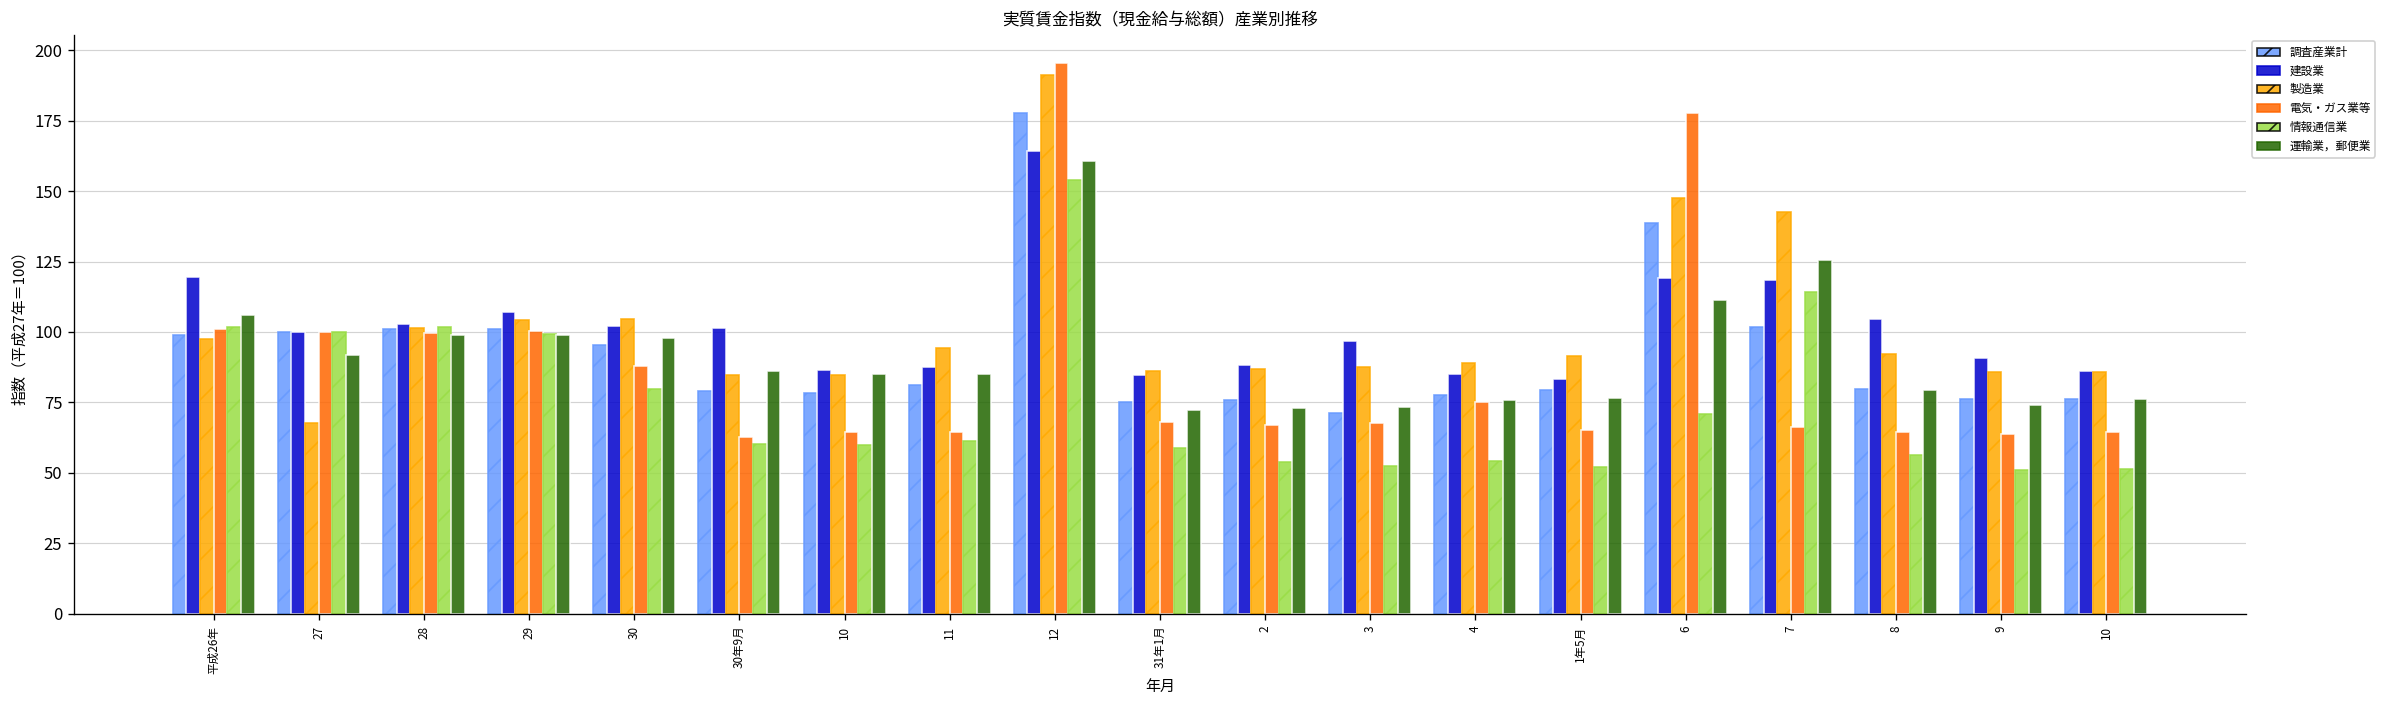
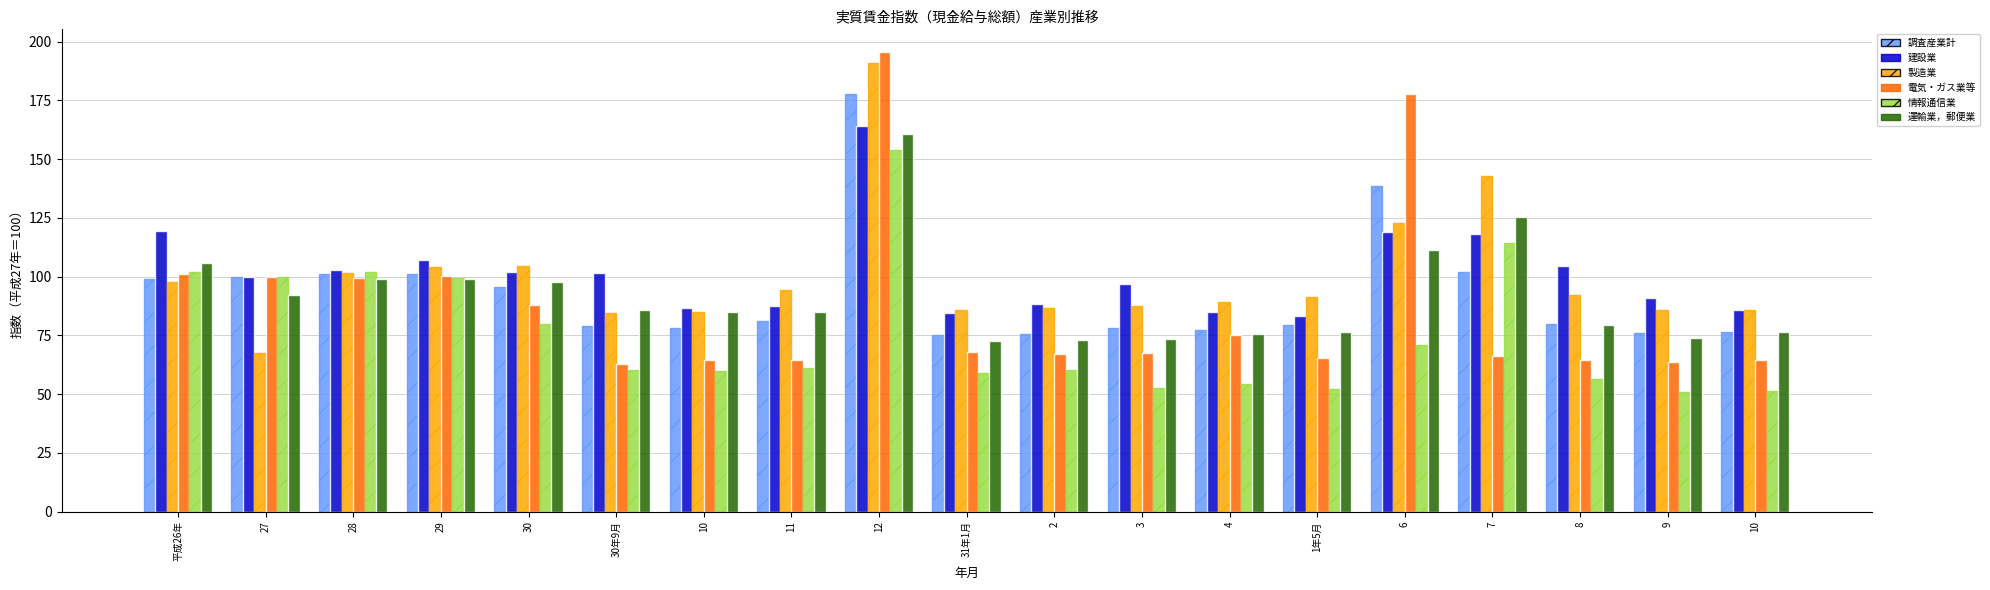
  {
    "調査産業計": {
      "平成26年": 99,
      "27": 100,
      "28": 101,
      "29": 101,
      "30": 95,
      "30年9月": 79,
      "11": 81,
      "12": 178,
      "31年1月": 75,
      "2": 76,
-     "3": 71,
+     "3": 78,
      "4": 78,
      "1年5月": 79,
      "6": 139,
      "7": 102,
      "8": 80,
      "9": 76
    },
    "建設業": {
      "平成26年": 120,
      "27": 100,
      "28": 103,
      "29": 107,
      "30": 102,
      "30年9月": 102,
      "11": 88,
      "12": 164,
      "31年1月": 85,
      "2": 88,
      "3": 97,
      "4": 85,
      "1年5月": 83,
      "6": 119,
      "7": 118,
      "8": 105,
      "9": 91
    },
    "製造業": {
      "平成26年": 98,
      "27": 68,
      "28": 101,
      "29": 104,
      "30": 105,
      "30年9月": 85,
      "11": 94,
      "12": 191,
      "31年1月": 86,
      "2": 87,
      "3": 88,
      "4": 89,
      "1年5月": 92,
-     "6": 147,
+     "6": 123,
      "7": 143,
      "8": 92,
      "9": 86
    },
    "電気・ガス業等": {
      "平成26年": 101,
      "27": 100,
      "28": 100,
      "29": 100,
      "30": 88,
      "30年9月": 63,
      "11": 65,
      "12": 196,
      "31年1月": 68,
      "2": 67,
      "3": 68,
      "4": 75,
      "1年5月": 65,
      "6": 178,
      "7": 66,
      "8": 65,
      "9": 64
    },
    "情報通信業": {
      "平成26年": 102,
      "27": 100,
      "28": 102,
      "29": 99,
      "30": 80,
      "30年9月": 60,
      "11": 61,
      "12": 154,
      "31年1月": 59,
-     "2": 54,
+     "2": 60,
      "3": 53,
      "4": 54,
      "1年5月": 52,
      "6": 71,
      "7": 114,
      "8": 56,
      "9": 51
    },
    "運輸業，郵便業": {
      "平成26年": 106,
      "27": 92,
      "28": 99,
      "29": 99,
      "30": 98,
      "30年9月": 86,
      "11": 85,
      "12": 161,
      "31年1月": 73,
      "2": 73,
      "3": 73,
      "4": 76,
      "1年5月": 77,
      "6": 111,
      "7": 125,
      "8": 79,
      "9": 74
    }
  }
